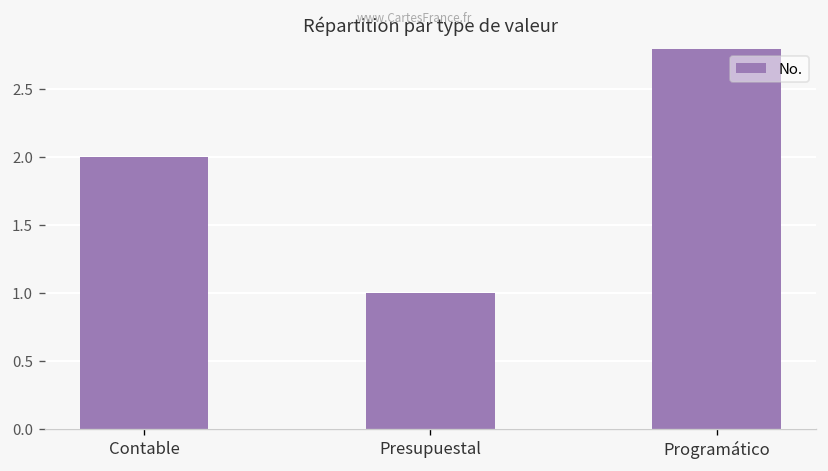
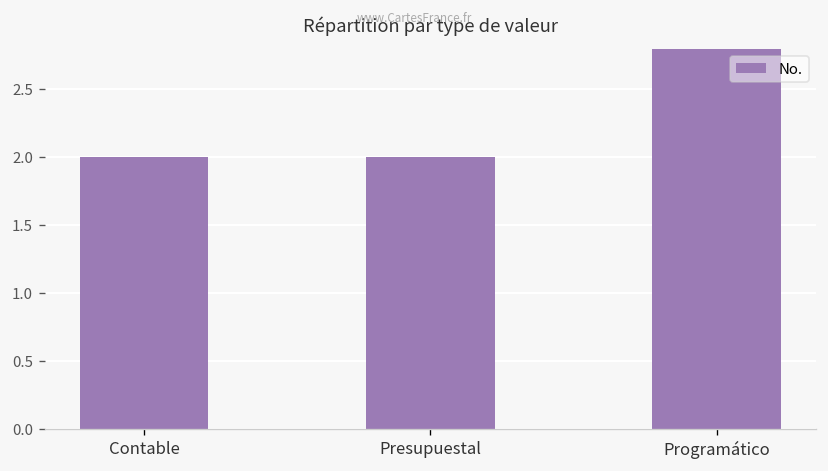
  {
    "Contable": 2,
-   "Presupuestal": 1
+   "Presupuestal": 2
  }
